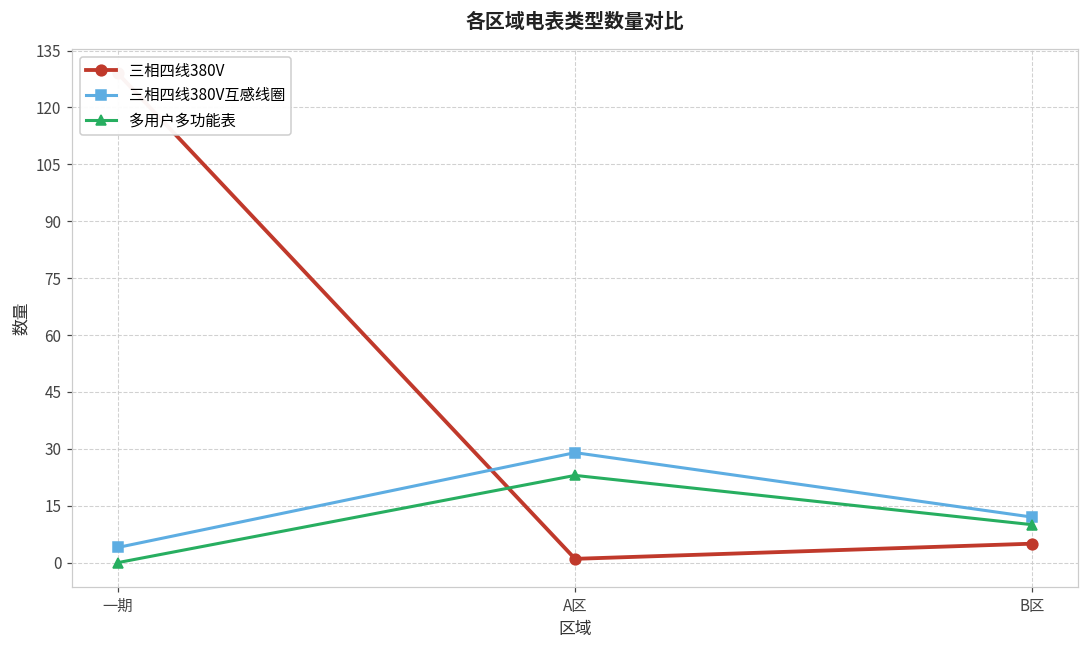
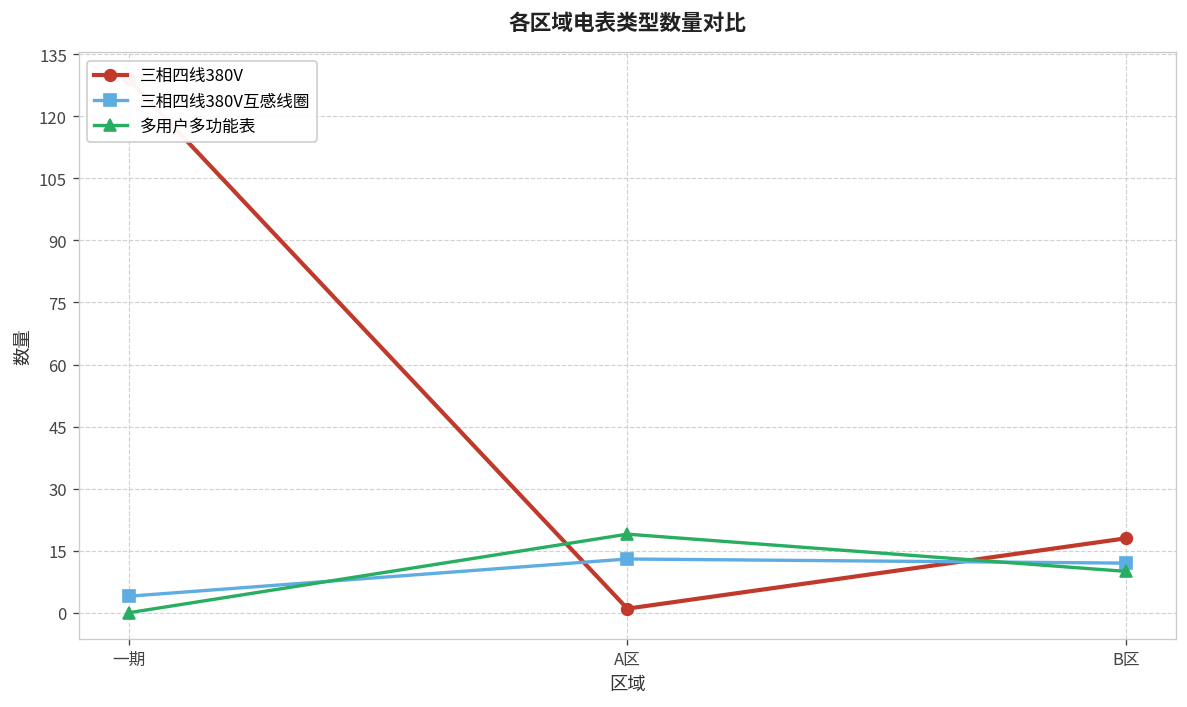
  {
    "三相四线380V": {
      "A区": 1,
-     "B区": 5
+     "B区": 18
    },
    "三相四线380V互感线圈": {
      "一期": 4,
-     "A区": 29,
+     "A区": 13,
      "B区": 12
    },
    "多用户多功能表": {
      "一期": 0,
-     "A区": 23,
+     "A区": 19,
      "B区": 10
    }
  }
